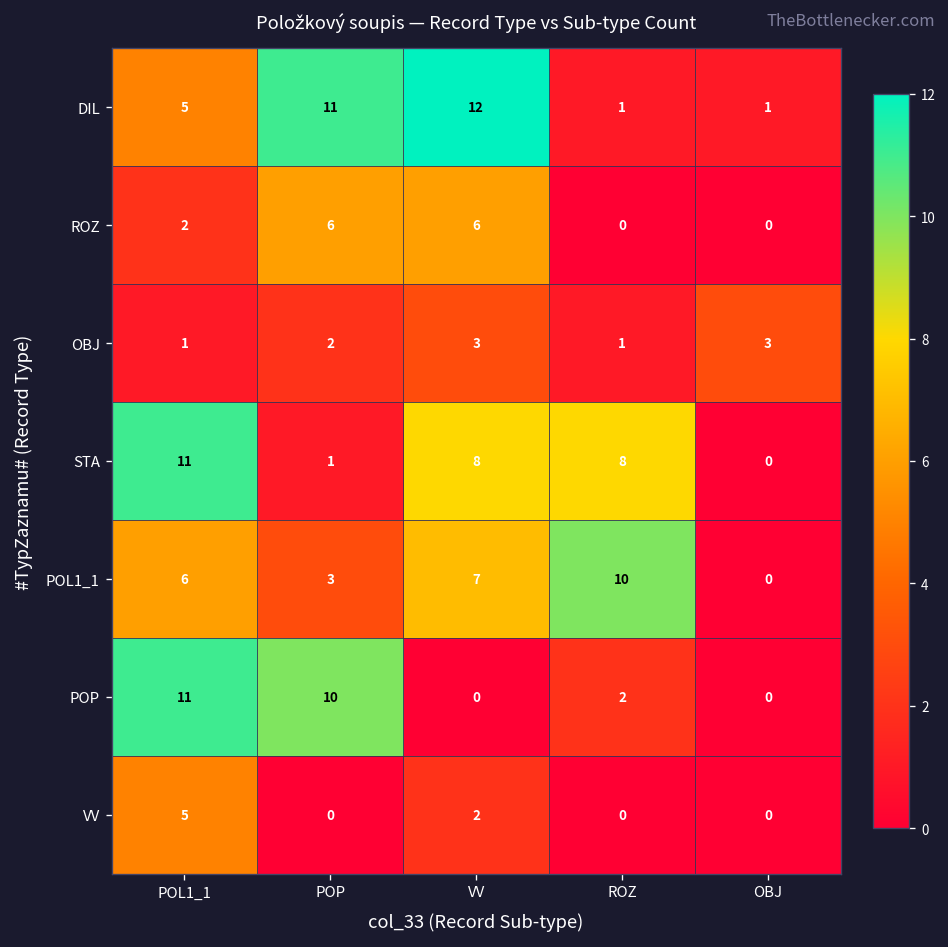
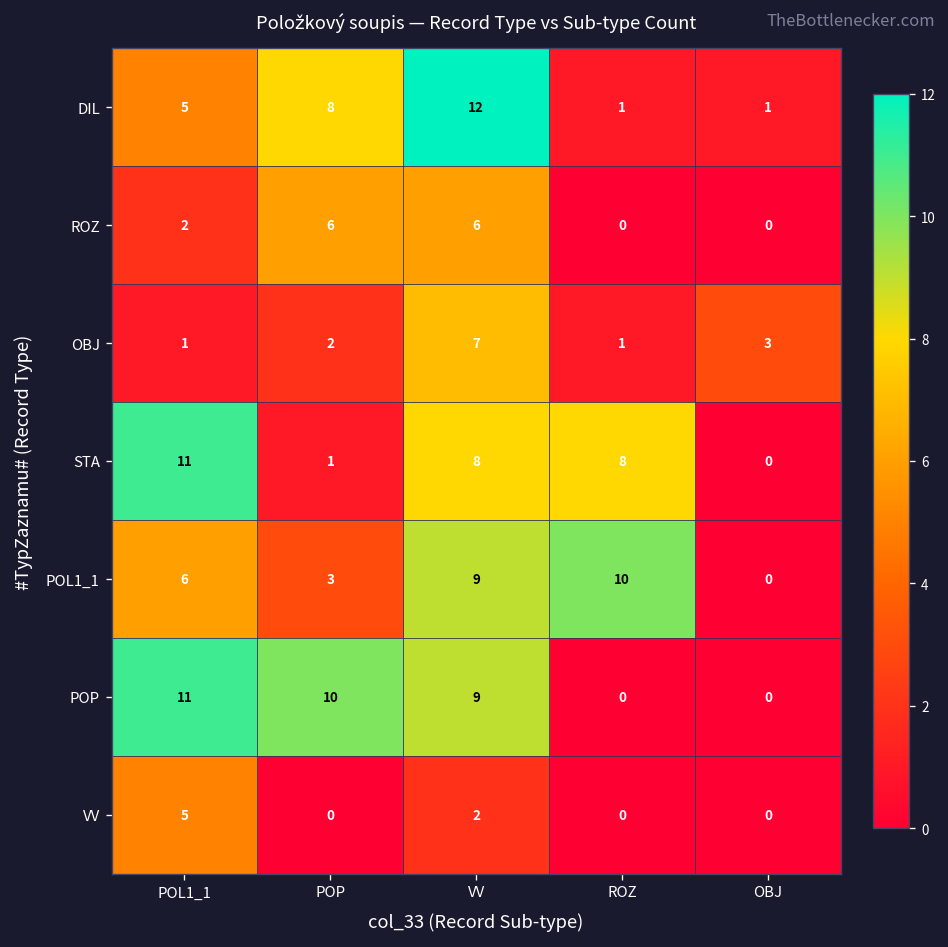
  {
    "DIL": {
      "POL1_1": 5,
-     "POP": 11,
+     "POP": 8,
      "VV": 12,
      "ROZ": 1,
      "OBJ": 1
    },
    "ROZ": {
      "POL1_1": 2,
      "POP": 6,
      "VV": 6,
      "ROZ": 0,
      "OBJ": 0
    },
    "OBJ": {
      "POL1_1": 1,
      "POP": 2,
-     "VV": 3,
+     "VV": 7,
      "ROZ": 1,
      "OBJ": 3
    },
    "STA": {
      "POL1_1": 11,
      "POP": 1,
      "VV": 8,
      "ROZ": 8,
      "OBJ": 0
    },
    "POL1_1": {
      "POL1_1": 6,
      "POP": 3,
-     "VV": 7,
+     "VV": 9,
      "ROZ": 10,
      "OBJ": 0
    },
    "POP": {
      "POL1_1": 11,
      "POP": 10,
-     "VV": 0,
-     "ROZ": 2,
+     "VV": 9,
+     "ROZ": 0,
      "OBJ": 0
    },
    "VV": {
      "POL1_1": 5,
      "POP": 0,
      "VV": 2,
      "ROZ": 0,
      "OBJ": 0
    }
  }
